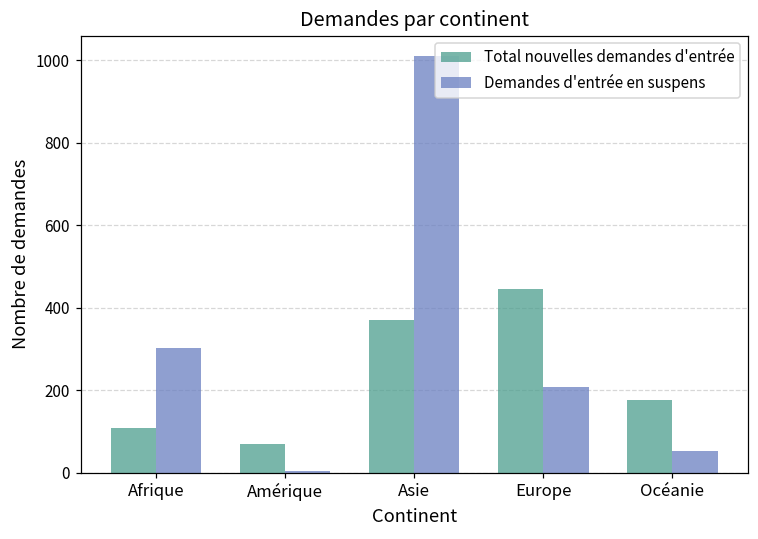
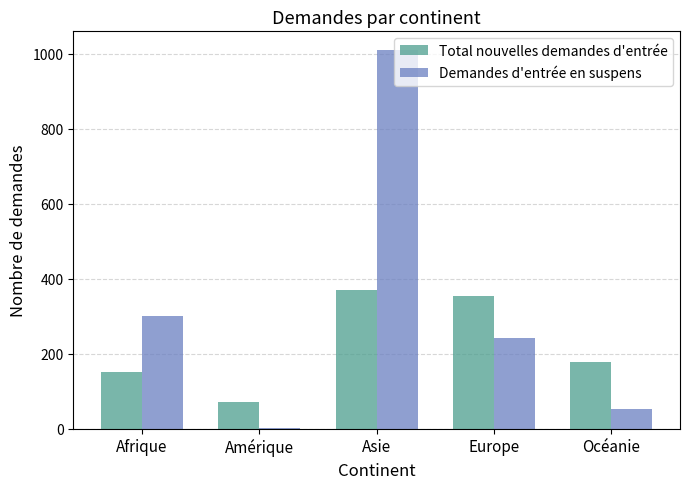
  {
    "Total nouvelles demandes d'entrée": {
-     "Afrique": 110,
+     "Afrique": 150,
      "Amérique": 70,
      "Asie": 370,
-     "Europe": 450,
+     "Europe": 350,
      "Océanie": 180
    },
    "Demandes d'entrée en suspens": {
      "Afrique": 300,
-     "Europe": 210,
+     "Europe": 240,
      "Océanie": 50
    }
  }
